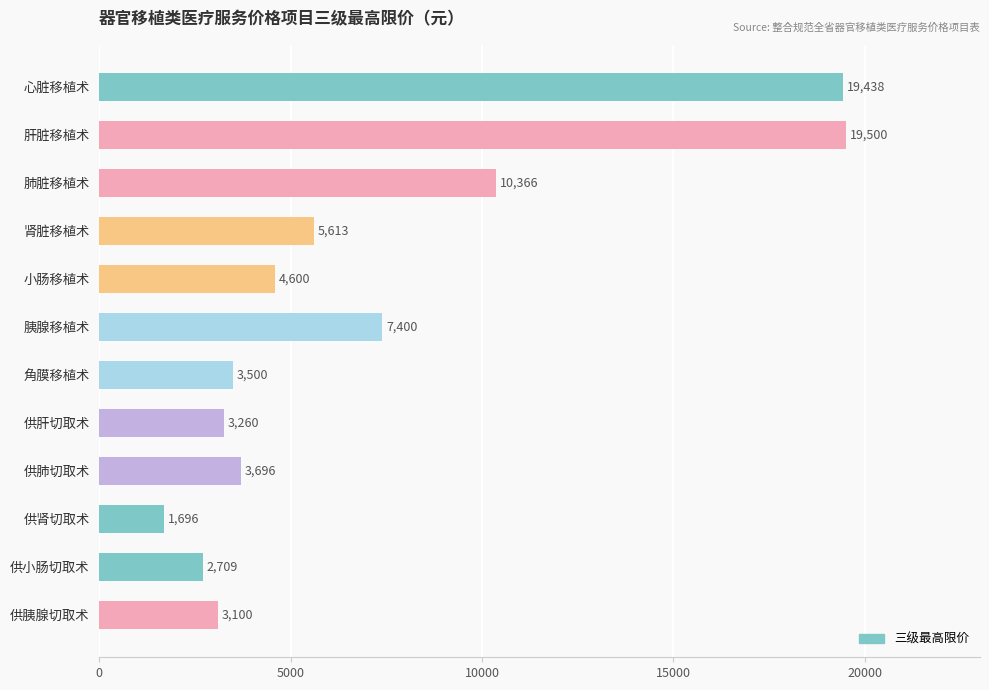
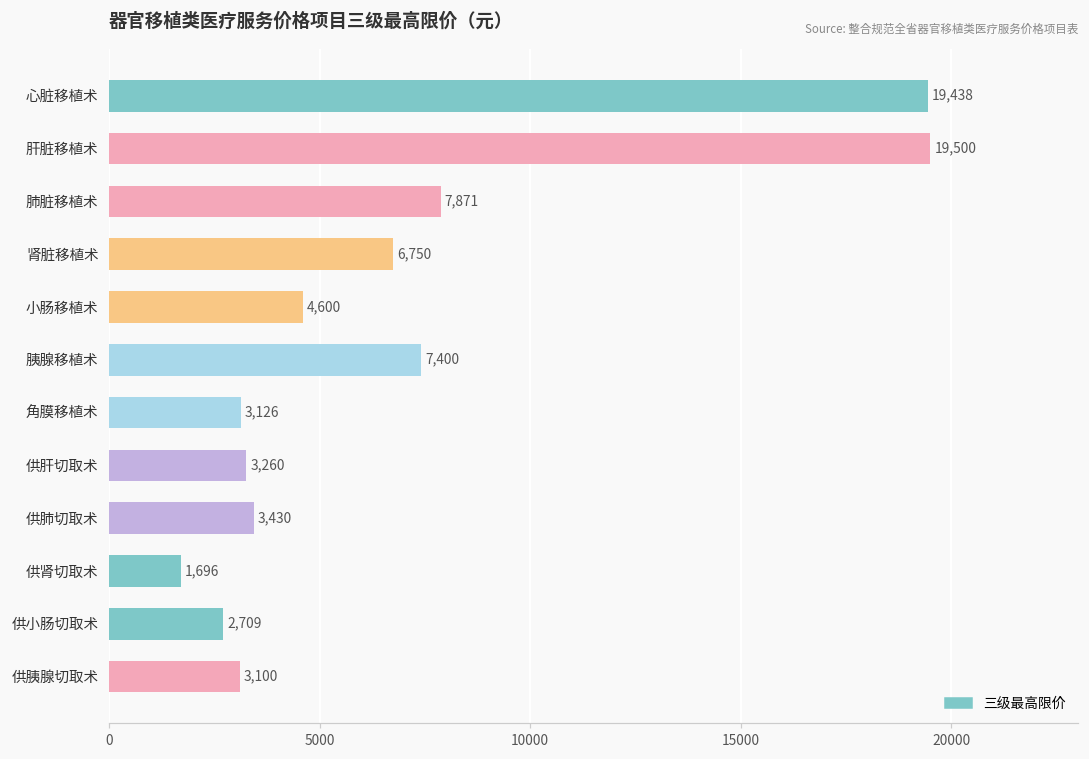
  {
    "心脏移植术": "19,438",
    "肝脏移植术": "19,500",
-   "肺脏移植术": "10,366",
-   "肾脏移植术": "5,613",
+   "肺脏移植术": "7,871",
+   "肾脏移植术": "6,750",
    "小肠移植术": "4,600",
    "胰腺移植术": "7,400",
-   "角膜移植术": "3,500",
+   "角膜移植术": "3,126",
    "供肝切取术": "3,260",
-   "供肺切取术": "3,696",
+   "供肺切取术": "3,430",
    "供肾切取术": "1,696",
    "供小肠切取术": "2,709",
    "供胰腺切取术": "3,100"
  }
